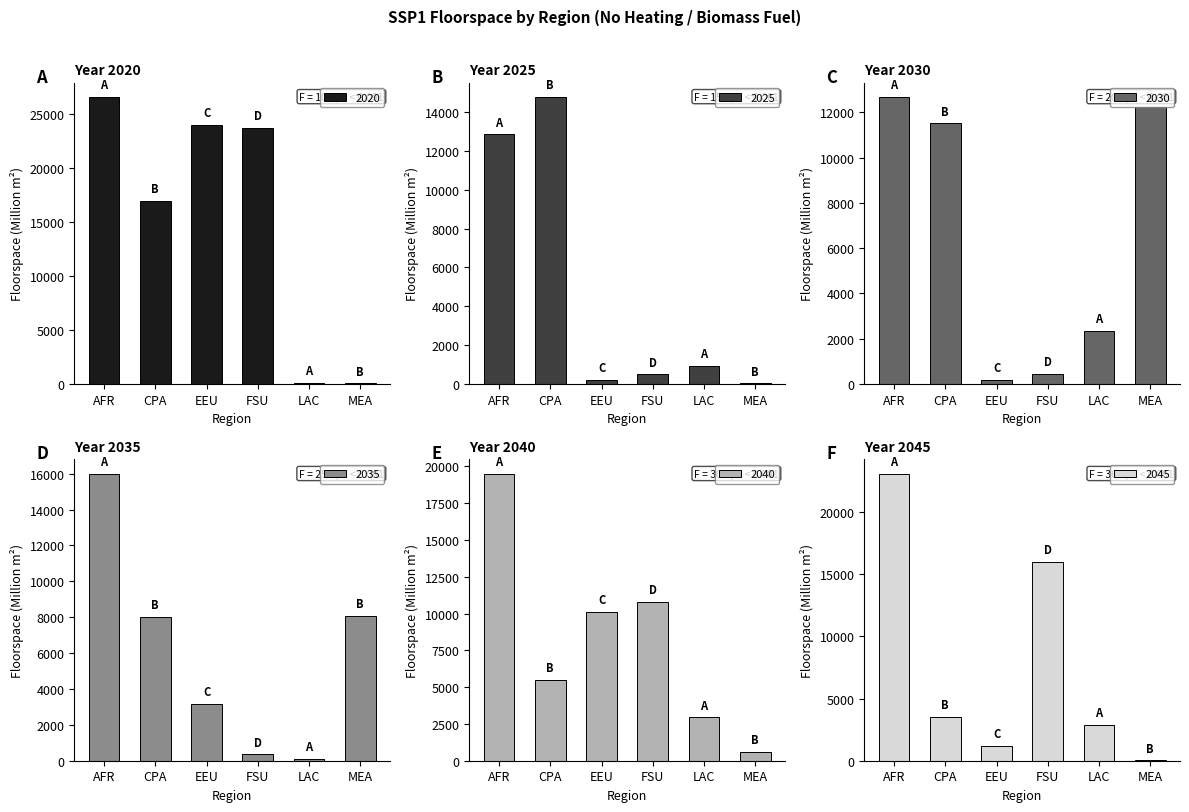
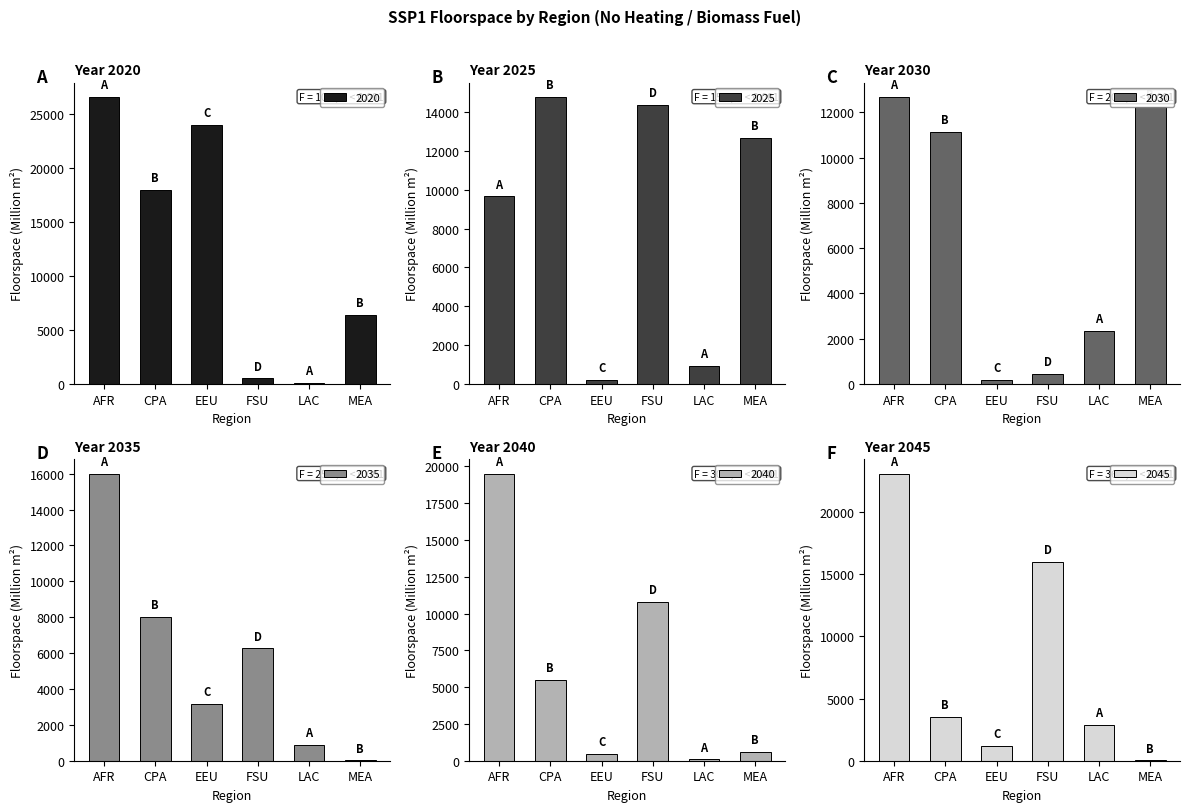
  {
    "Year 2020": {
      "AFR": 26600,
-     "CPA": 16900,
+     "CPA": 18000,
      "EEU": 24000,
-     "FSU": 23700,
-     "MEA": 0
+     "FSU": 500,
+     "MEA": 6400
    },
    "Year 2025": {
-     "AFR": 12900,
+     "AFR": 9700,
      "CPA": 14800,
      "EEU": 200,
-     "FSU": 500,
+     "FSU": 14400,
      "LAC": 900,
-     "MEA": 0
+     "MEA": 12700
    },
    "Year 2030": {
      "AFR": 12700,
-     "CPA": 11500,
+     "CPA": 11200,
      "EEU": 200,
      "FSU": 400,
      "LAC": 2400
    },
    "Year 2035": {
      "AFR": 16000,
      "CPA": 8000,
      "EEU": 3200,
-     "FSU": 400,
-     "LAC": 100,
-     "MEA": 8100
+     "FSU": 6300,
+     "LAC": 900,
+     "MEA": 0
    },
    "Year 2040": {
      "AFR": 19500,
      "CPA": 5500,
-     "EEU": 10100,
+     "EEU": 500,
      "FSU": 10800,
-     "LAC": 2900,
+     "LAC": 100,
      "MEA": 600
    },
    "Year 2045": {
      "AFR": 23100,
      "CPA": 3500,
      "EEU": 1200,
      "FSU": 16000,
      "LAC": 2900
    }
  }
